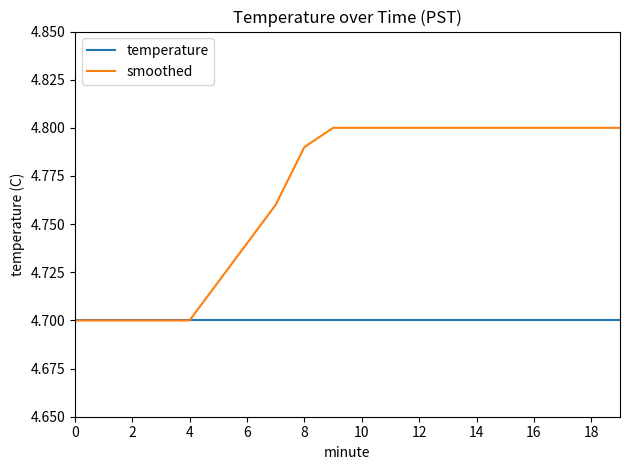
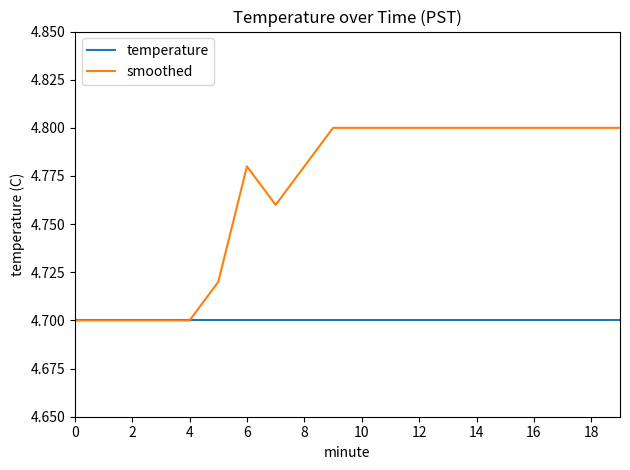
  {
    "temperature": {
      "6": 4.70,
      "8": 4.70,
      "10": 4.70,
      "12": 4.70,
      "14": 4.70,
      "16": 4.70,
      "18": 4.70
    },
    "smoothed": {
-     "6": 4.74,
-     "8": 4.79,
+     "6": 4.78,
+     "8": 4.78,
      "10": 4.80,
      "12": 4.80,
      "14": 4.80,
      "16": 4.80,
      "18": 4.80
    }
  }
